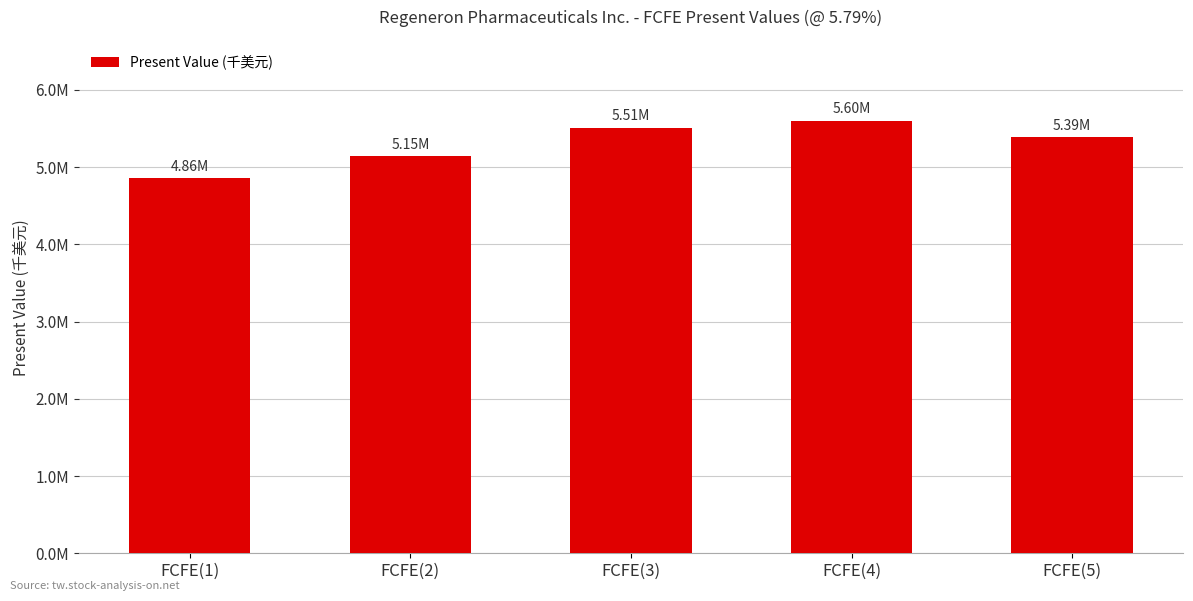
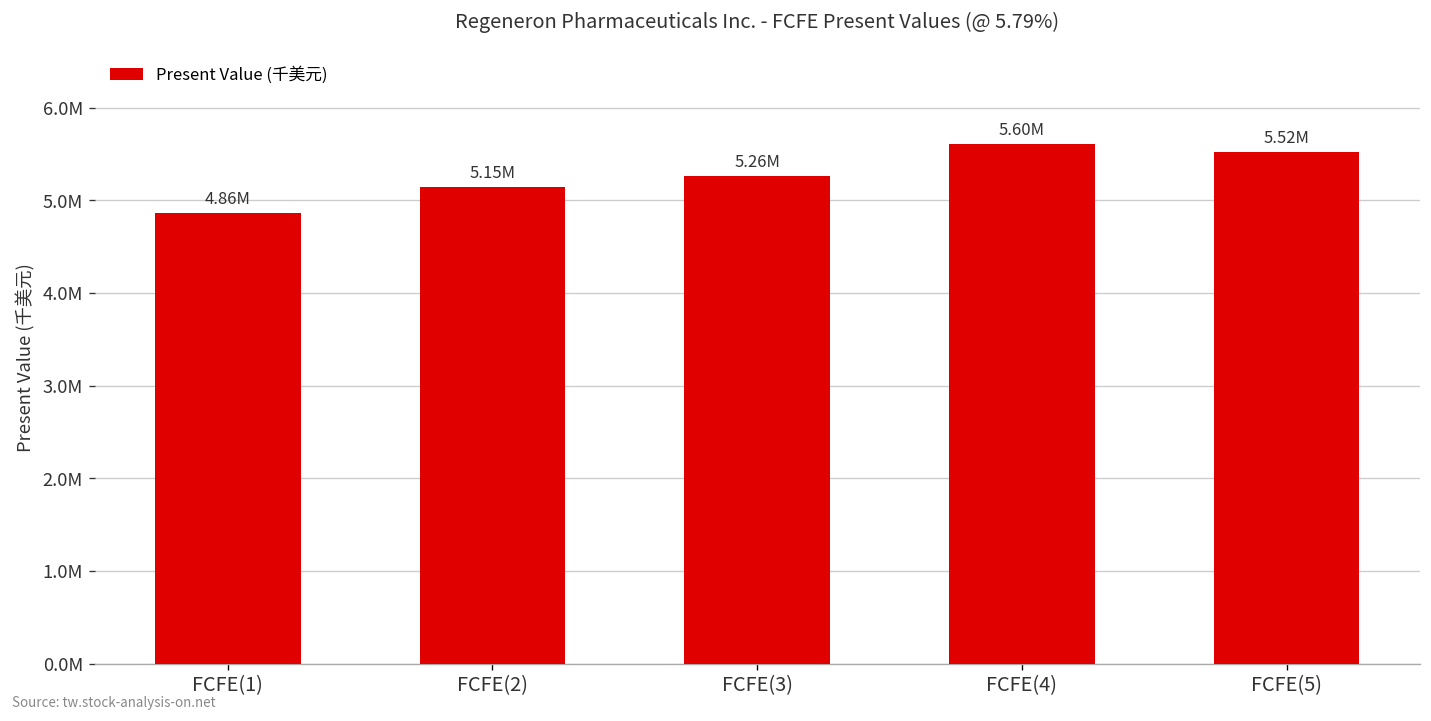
  {
    "FCFE(1)": "4.86M",
    "FCFE(2)": "5.15M",
-   "FCFE(3)": "5.51M",
+   "FCFE(3)": "5.26M",
    "FCFE(4)": "5.60M",
-   "FCFE(5)": "5.39M"
+   "FCFE(5)": "5.52M"
  }
